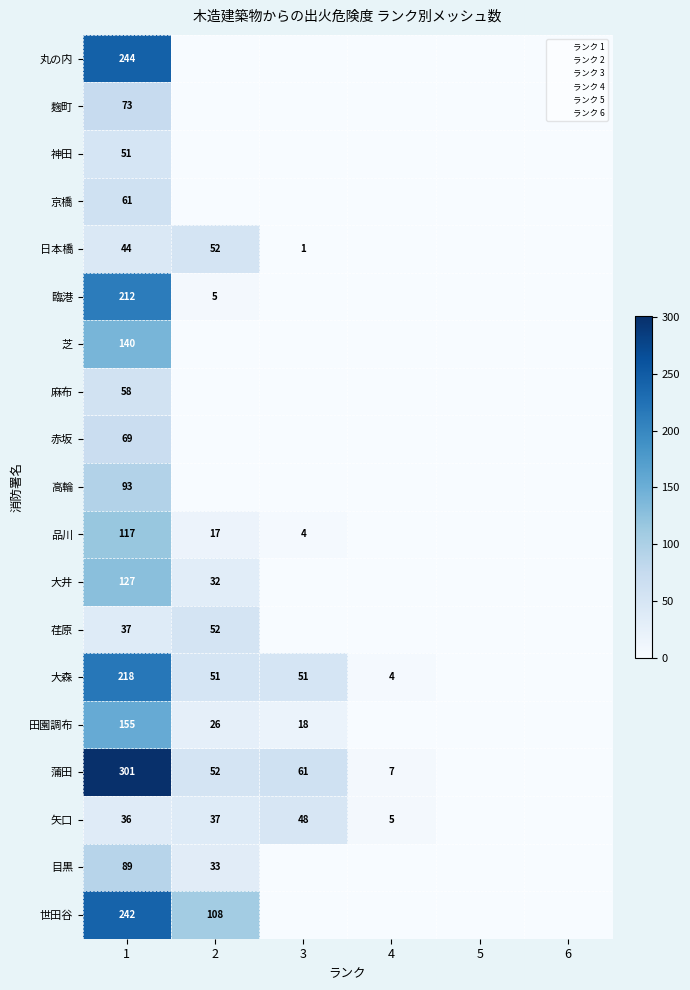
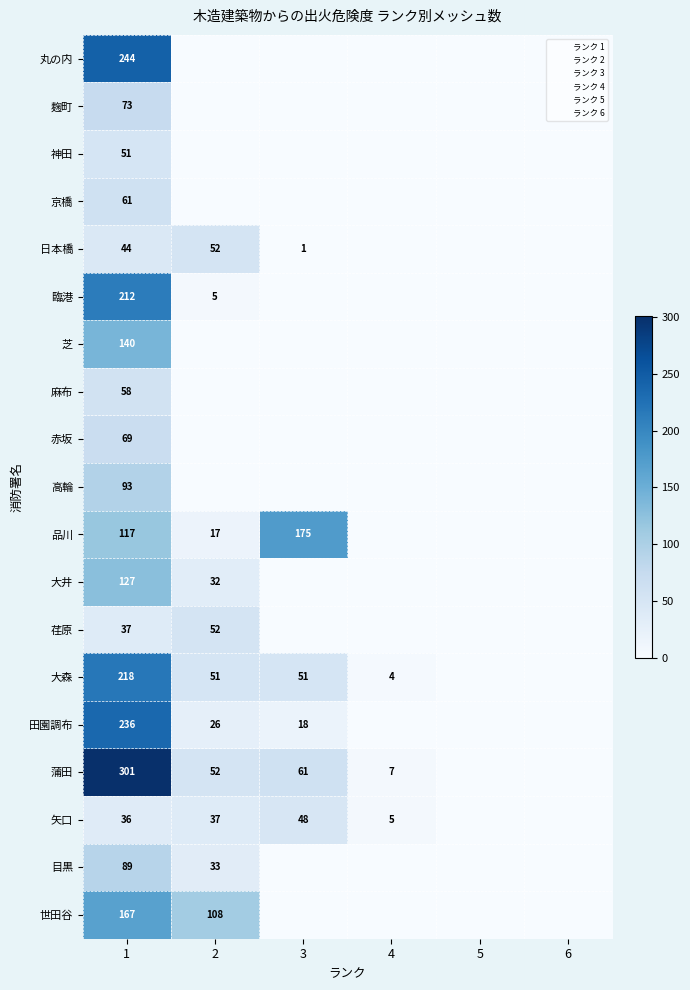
  {
    "丸の内": {
      "1": 244
    },
    "麹町": {
      "1": 73
    },
    "神田": {
      "1": 51
    },
    "京橋": {
      "1": 61
    },
    "日本橋": {
      "1": 44,
      "2": 52,
      "3": 1
    },
    "臨港": {
      "1": 212,
      "2": 5
    },
    "芝": {
      "1": 140
    },
    "麻布": {
      "1": 58
    },
    "赤坂": {
      "1": 69
    },
    "高輪": {
      "1": 93
    },
    "品川": {
      "1": 117,
      "2": 17,
-     "3": 4
+     "3": 175
    },
    "大井": {
      "1": 127,
      "2": 32
    },
    "荏原": {
      "1": 37,
      "2": 52
    },
    "大森": {
      "1": 218,
      "2": 51,
      "3": 51,
      "4": 4
    },
    "田園調布": {
-     "1": 155,
+     "1": 236,
      "2": 26,
      "3": 18
    },
    "蒲田": {
      "1": 301,
      "2": 52,
      "3": 61,
      "4": 7
    },
    "矢口": {
      "1": 36,
      "2": 37,
      "3": 48,
      "4": 5
    },
    "目黒": {
      "1": 89,
      "2": 33
    },
    "世田谷": {
-     "1": 242,
+     "1": 167,
      "2": 108
    }
  }
